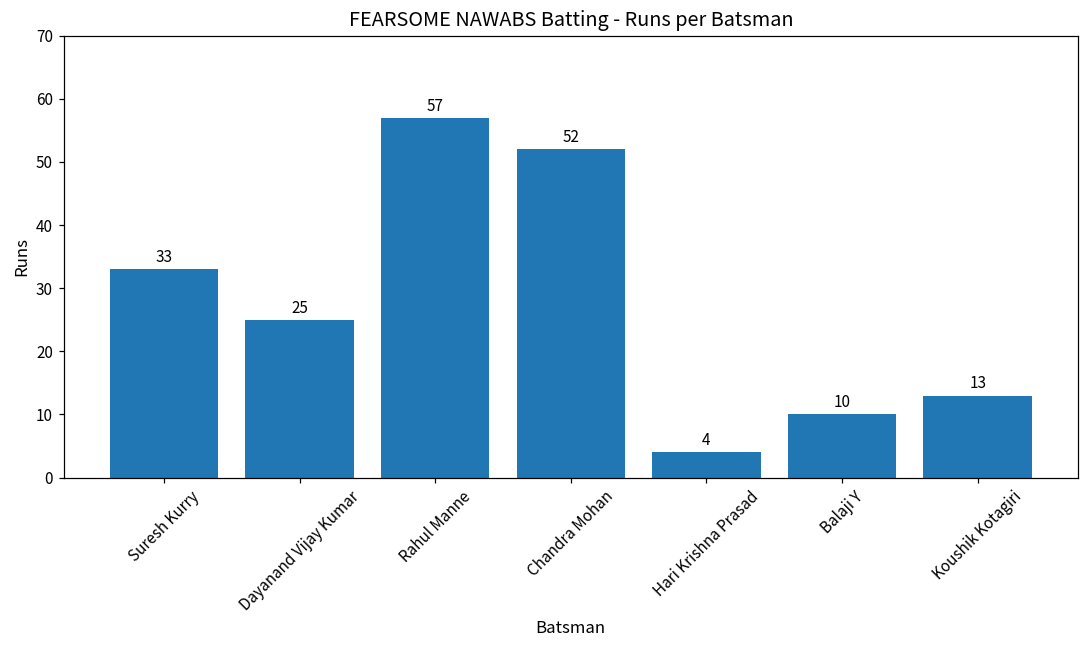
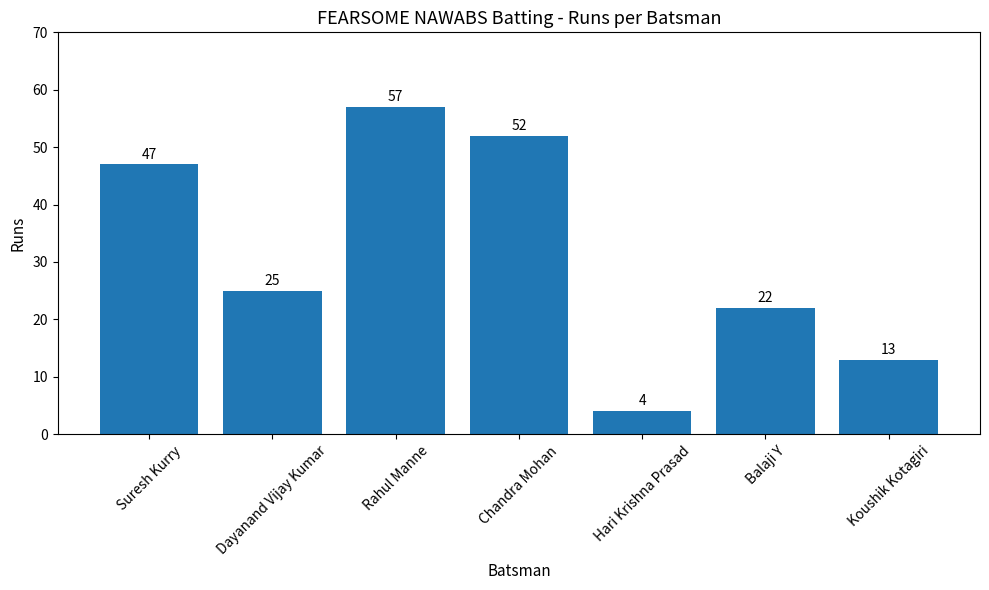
  {
-   "Suresh Kurry": 33,
+   "Suresh Kurry": 47,
    "Dayanand Vijay Kumar": 25,
    "Rahul Manne": 57,
    "Chandra Mohan": 52,
    "Hari Krishna Prasad": 4,
-   "Balaji Y": 10,
+   "Balaji Y": 22,
    "Koushik Kotagiri": 13
  }
